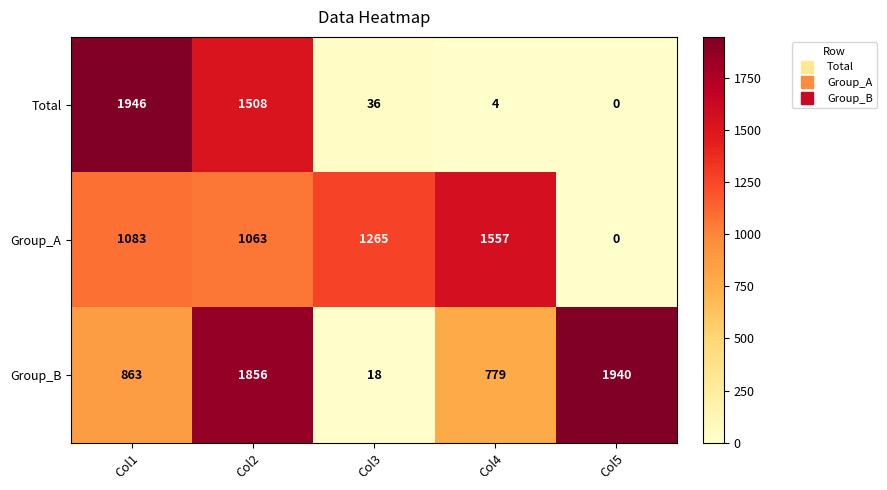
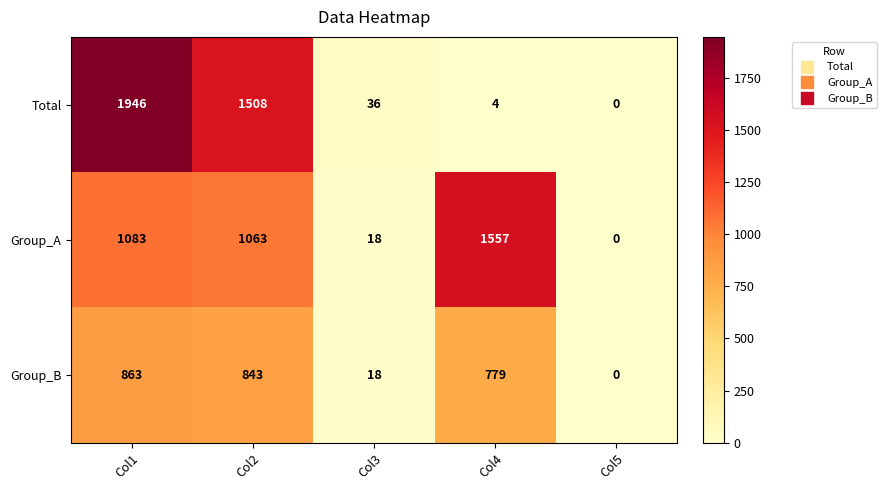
  {
    "Total": {
      "Col1": 1946,
      "Col2": 1508,
      "Col3": 36,
      "Col4": 4,
      "Col5": 0
    },
    "Group_A": {
      "Col1": 1083,
      "Col2": 1063,
-     "Col3": 1265,
+     "Col3": 18,
      "Col4": 1557,
      "Col5": 0
    },
    "Group_B": {
      "Col1": 863,
-     "Col2": 1856,
+     "Col2": 843,
      "Col3": 18,
      "Col4": 779,
-     "Col5": 1940
+     "Col5": 0
    }
  }
